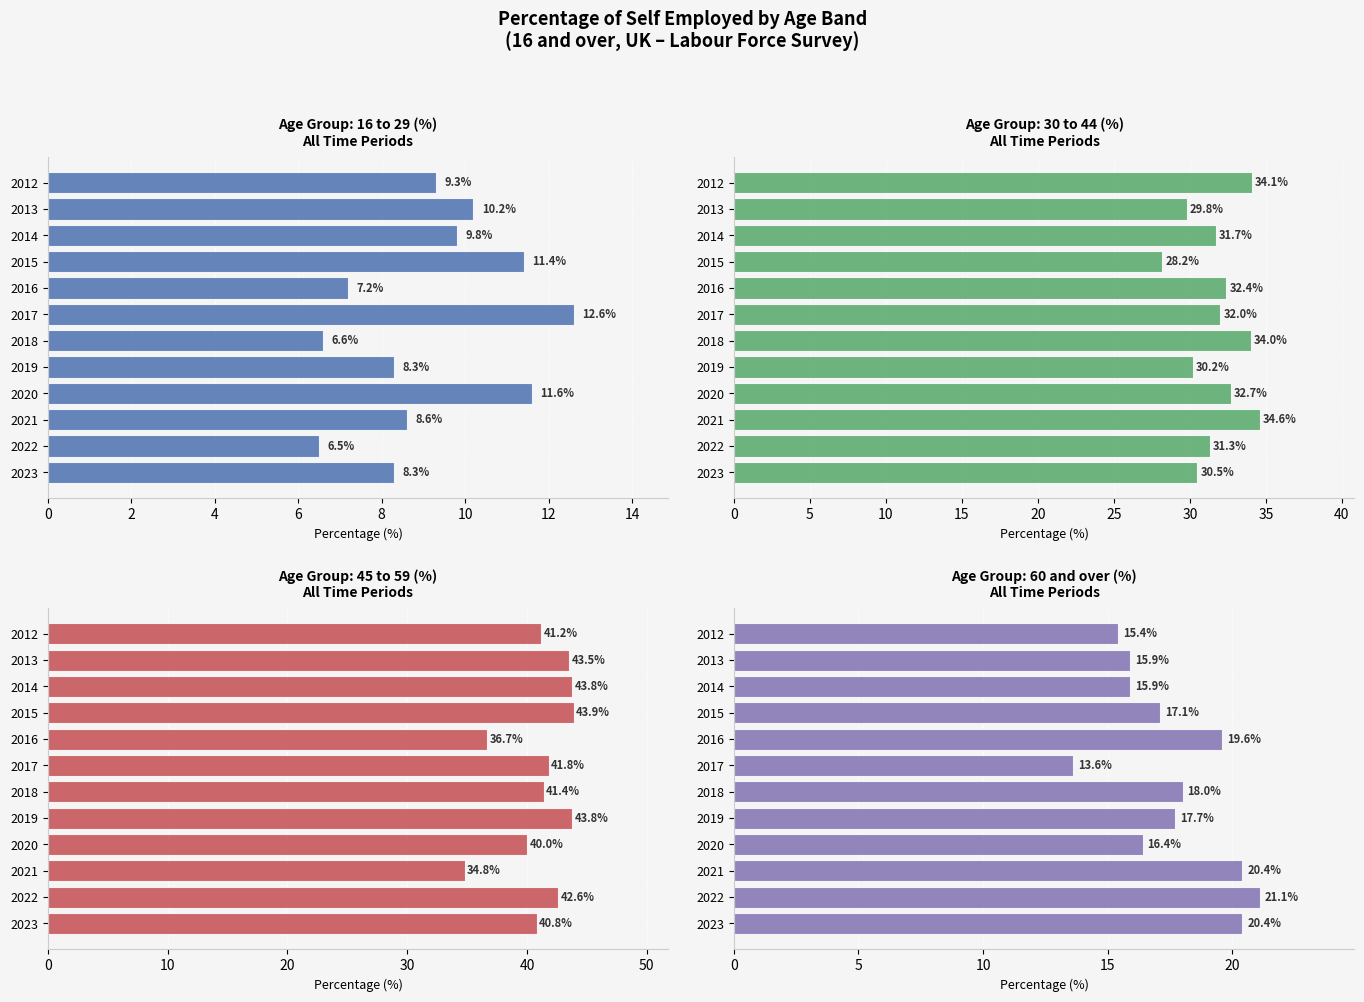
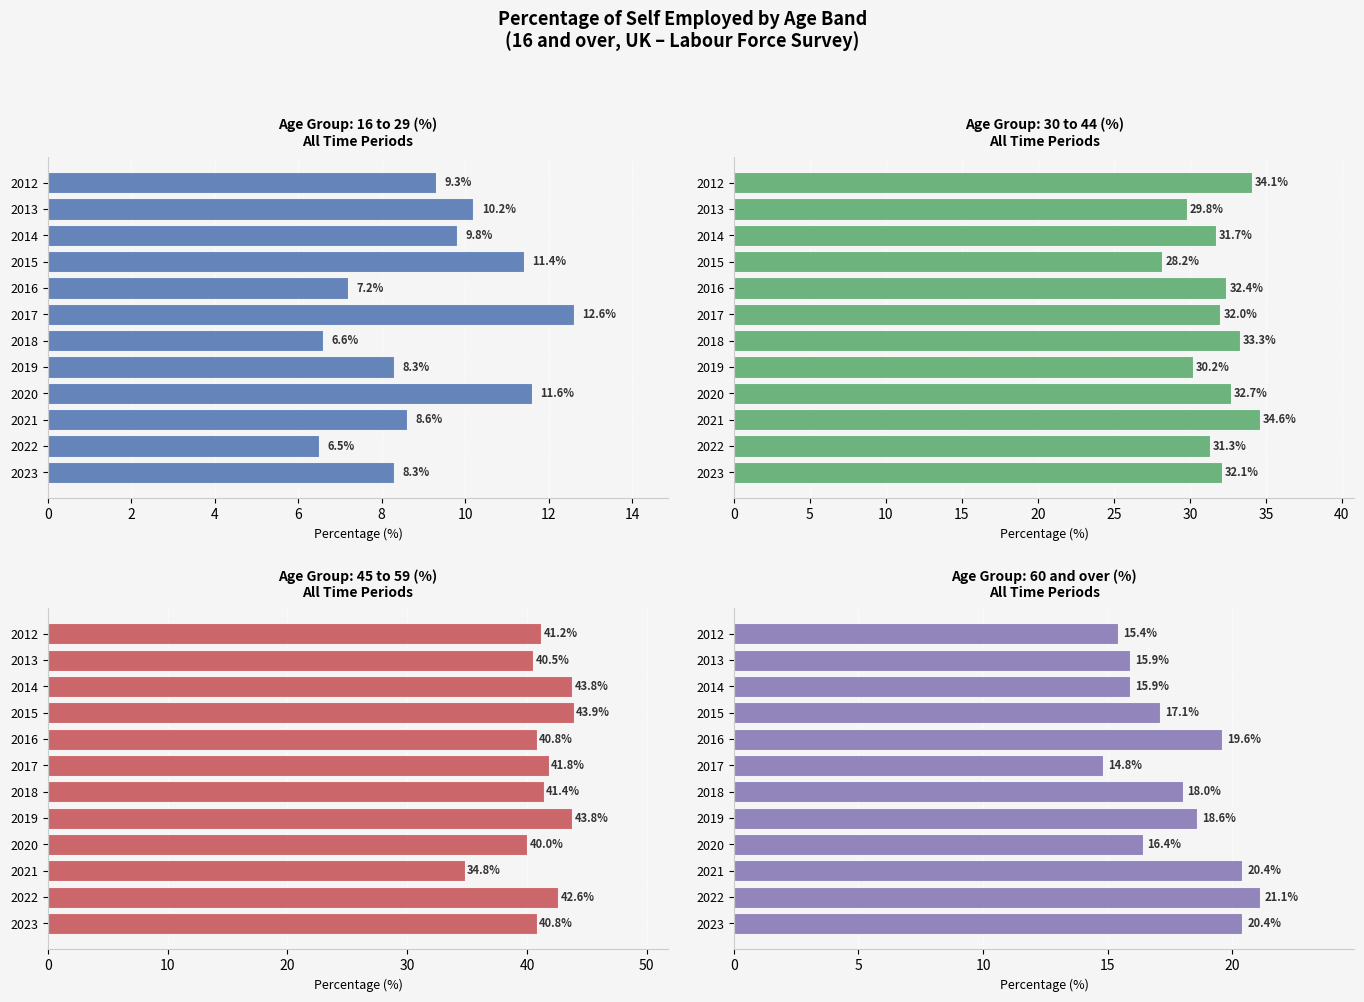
  {
    "Age Group: 16 to 29 (%) All Time Periods": {
      "2012": "9.3%",
      "2013": "10.2%",
      "2014": "9.8%",
      "2015": "11.4%",
      "2016": "7.2%",
      "2017": "12.6%",
      "2018": "6.6%",
      "2019": "8.3%",
      "2020": "11.6%",
      "2021": "8.6%",
      "2022": "6.5%",
      "2023": "8.3%"
    },
    "Age Group: 30 to 44 (%) All Time Periods": {
      "2012": "34.1%",
      "2013": "29.8%",
      "2014": "31.7%",
      "2015": "28.2%",
      "2016": "32.4%",
      "2017": "32.0%",
-     "2018": "34.0%",
+     "2018": "33.3%",
      "2019": "30.2%",
      "2020": "32.7%",
      "2021": "34.6%",
      "2022": "31.3%",
-     "2023": "30.5%"
+     "2023": "32.1%"
    },
    "Age Group: 45 to 59 (%) All Time Periods": {
      "2012": "41.2%",
-     "2013": "43.5%",
+     "2013": "40.5%",
      "2014": "43.8%",
      "2015": "43.9%",
-     "2016": "36.7%",
+     "2016": "40.8%",
      "2017": "41.8%",
      "2018": "41.4%",
      "2019": "43.8%",
      "2020": "40.0%",
      "2021": "34.8%",
      "2022": "42.6%",
      "2023": "40.8%"
    },
    "Age Group: 60 and over (%) All Time Periods": {
      "2012": "15.4%",
      "2013": "15.9%",
      "2014": "15.9%",
      "2015": "17.1%",
      "2016": "19.6%",
-     "2017": "13.6%",
+     "2017": "14.8%",
      "2018": "18.0%",
-     "2019": "17.7%",
+     "2019": "18.6%",
      "2020": "16.4%",
      "2021": "20.4%",
      "2022": "21.1%",
      "2023": "20.4%"
    }
  }
